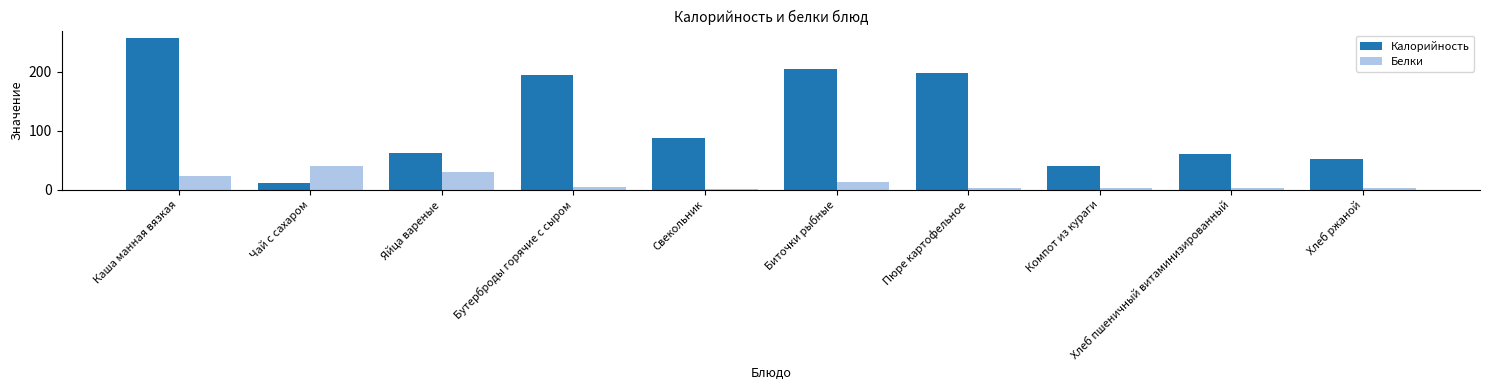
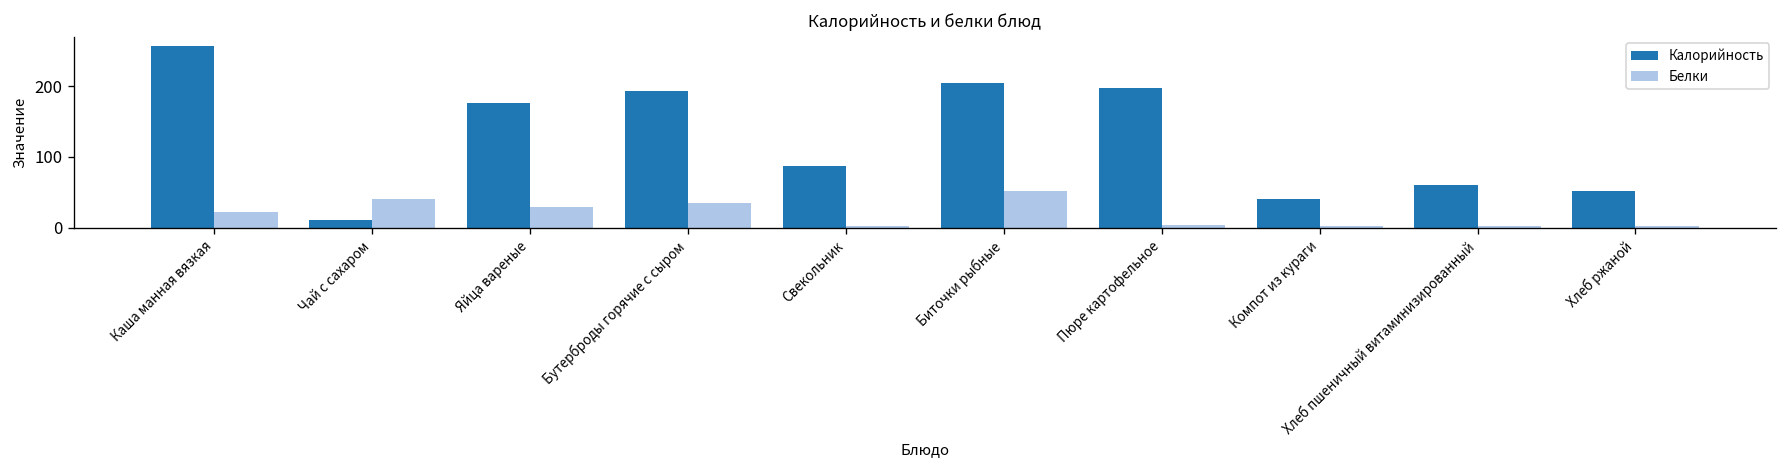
  {
    "Калорийность": {
      "Каша манная вязкая": 260,
      "Чай с сахаром": 10,
-     "Яйца вареные": 60,
+     "Яйца вареные": 180,
      "Бутерброды горячие с сыром": 190,
      "Свекольник": 90,
      "Биточки рыбные": 200,
      "Пюре картофельное": 200,
      "Компот из кураги": 40,
      "Хлеб пшеничный витаминизированный": 60,
      "Хлеб ржаной": 50
    },
    "Белки": {
      "Каша манная вязкая": 20,
      "Чай с сахаром": 40,
      "Яйца вареные": 30,
-     "Бутерброды горячие с сыром": 10,
-     "Биточки рыбные": 10
+     "Бутерброды горячие с сыром": 30,
+     "Биточки рыбные": 50
    }
  }
